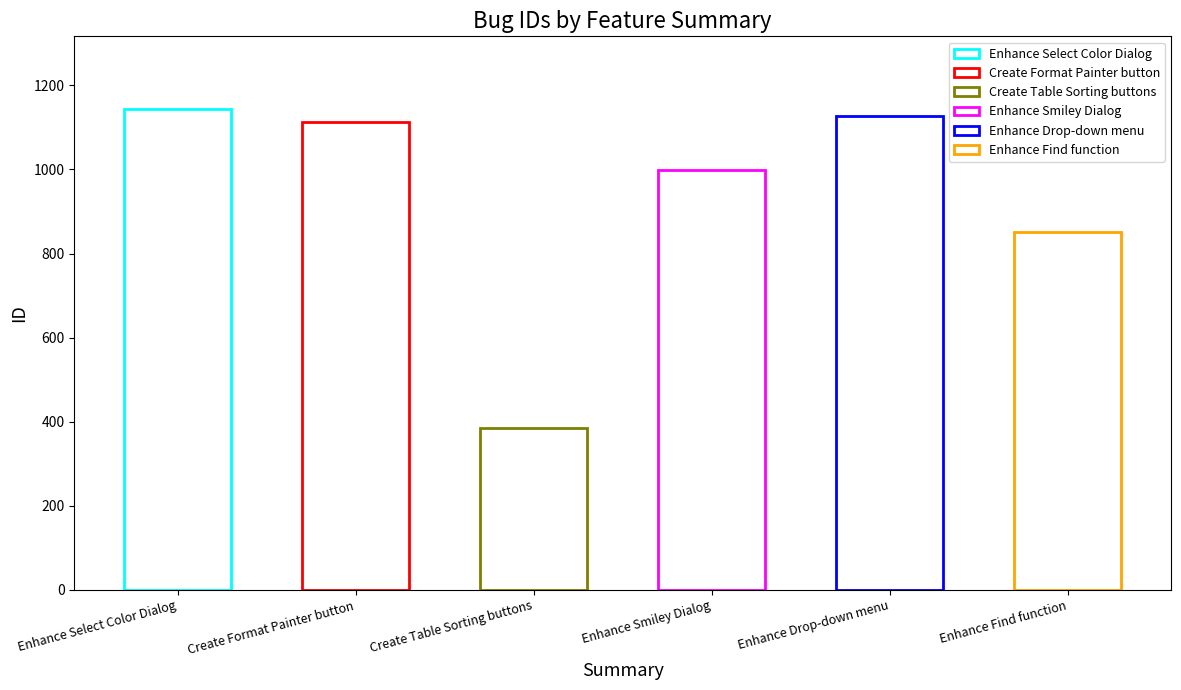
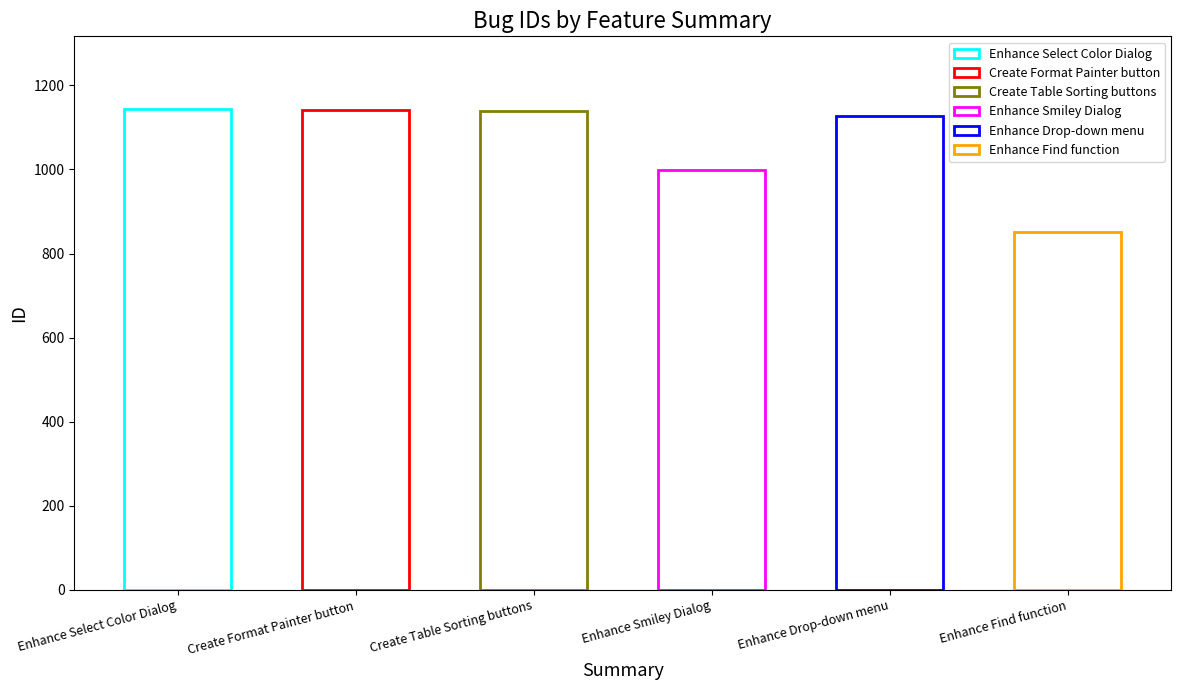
  {
    "Enhance Select Color Dialog": 1150,
-   "Create Format Painter button": 1110,
-   "Create Table Sorting buttons": 390,
+   "Create Format Painter button": 1140,
+   "Create Table Sorting buttons": 1140,
    "Enhance Smiley Dialog": 1000,
    "Enhance Drop-down menu": 1130,
    "Enhance Find function": 850
  }
